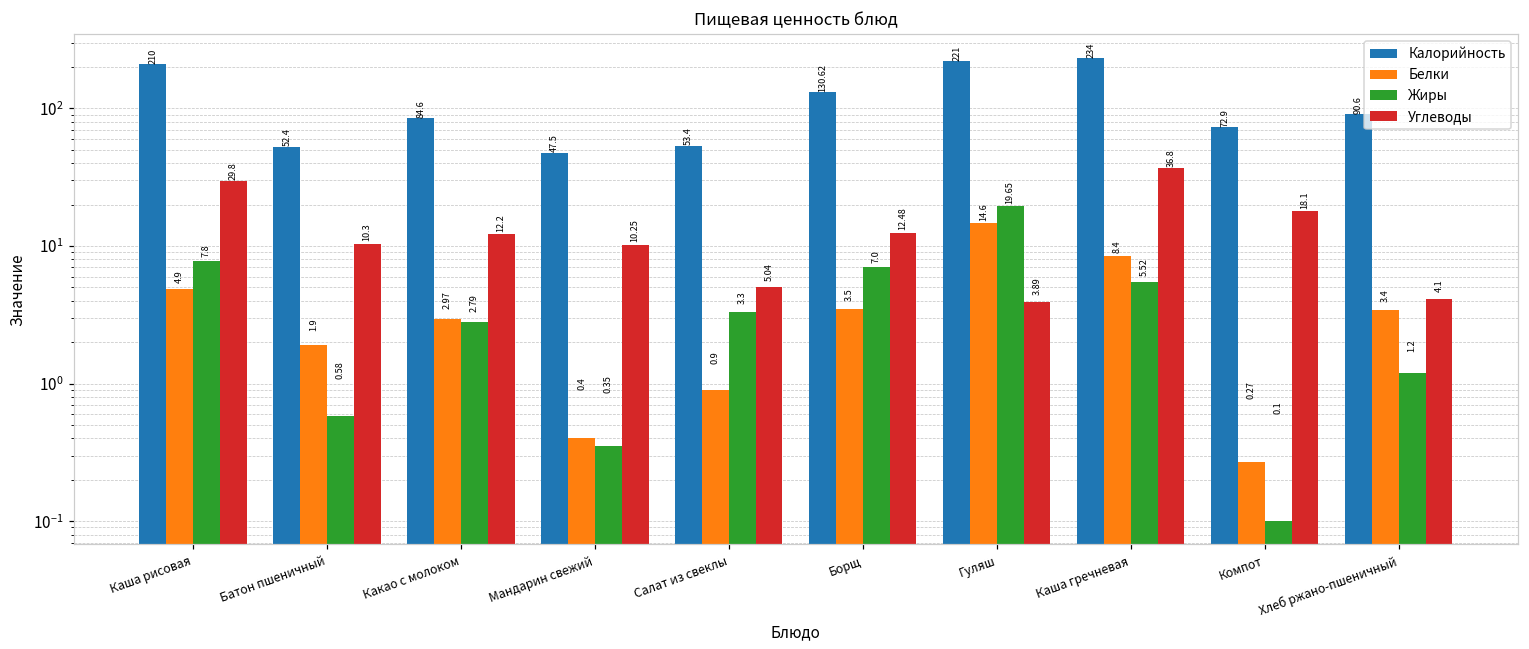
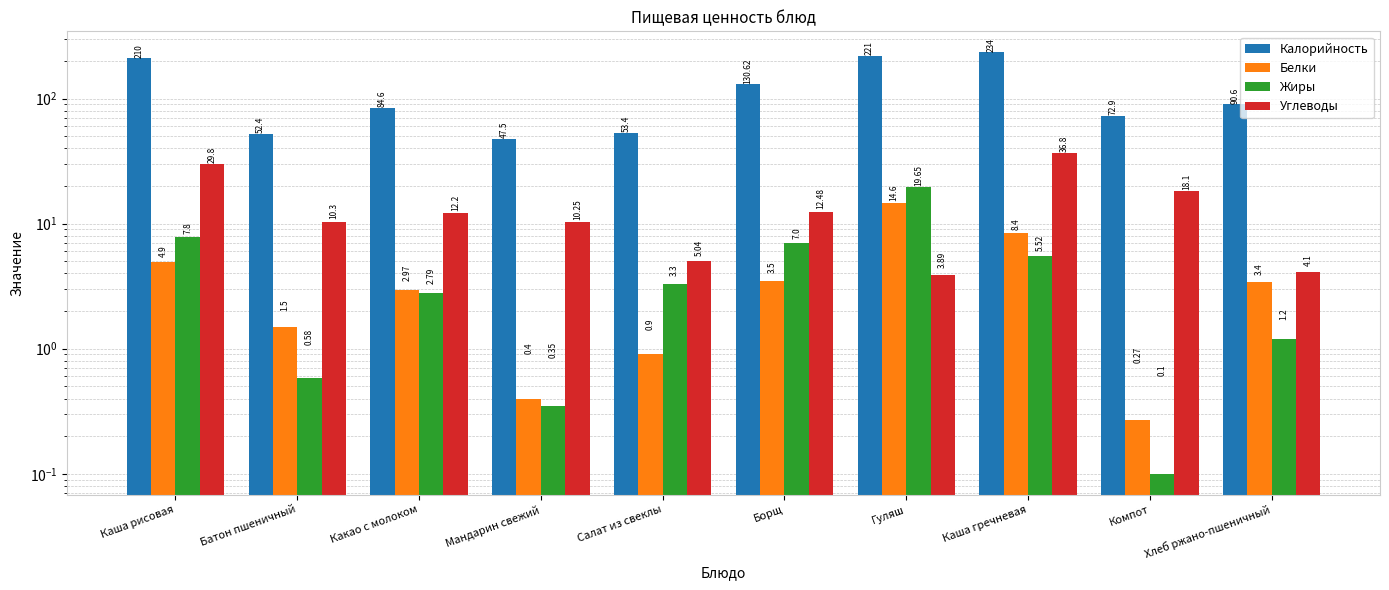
  {
    "Калорийность": {
      "Каша рисовая": 210,
      "Батон пшеничный": 52.4,
      "Какао с молоком": 84.6,
      "Мандарин свежий": 47.5,
      "Салат из свеклы": 53.4,
      "Борщ": 130.62,
      "Гуляш": 221,
      "Каша гречневая": 234,
      "Компот": 72.9,
      "Хлеб ржано-пшеничный": 90.6
    },
    "Белки": {
      "Каша рисовая": 4.9,
-     "Батон пшеничный": 1.9,
+     "Батон пшеничный": 1.5,
      "Какао с молоком": 2.97,
      "Салат из свеклы": 0.9,
      "Борщ": 3.5,
      "Гуляш": 14.6,
      "Каша гречневая": 8.4,
      "Хлеб ржано-пшеничный": 3.4
    },
    "Жиры": {
      "Каша рисовая": 7.8,
      "Какао с молоком": 2.79,
      "Салат из свеклы": 3.3,
      "Борщ": 7.0,
      "Гуляш": 19.65,
      "Каша гречневая": 5.52,
      "Хлеб ржано-пшеничный": 1.2
    },
    "Углеводы": {
      "Каша рисовая": 29.8,
      "Батон пшеничный": 10.3,
      "Какао с молоком": 12.2,
      "Мандарин свежий": 10.25,
      "Салат из свеклы": 5.04,
      "Борщ": 12.48,
      "Гуляш": 3.89,
      "Каша гречневая": 36.8,
      "Компот": 18.1,
      "Хлеб ржано-пшеничный": 4.1
    }
  }
